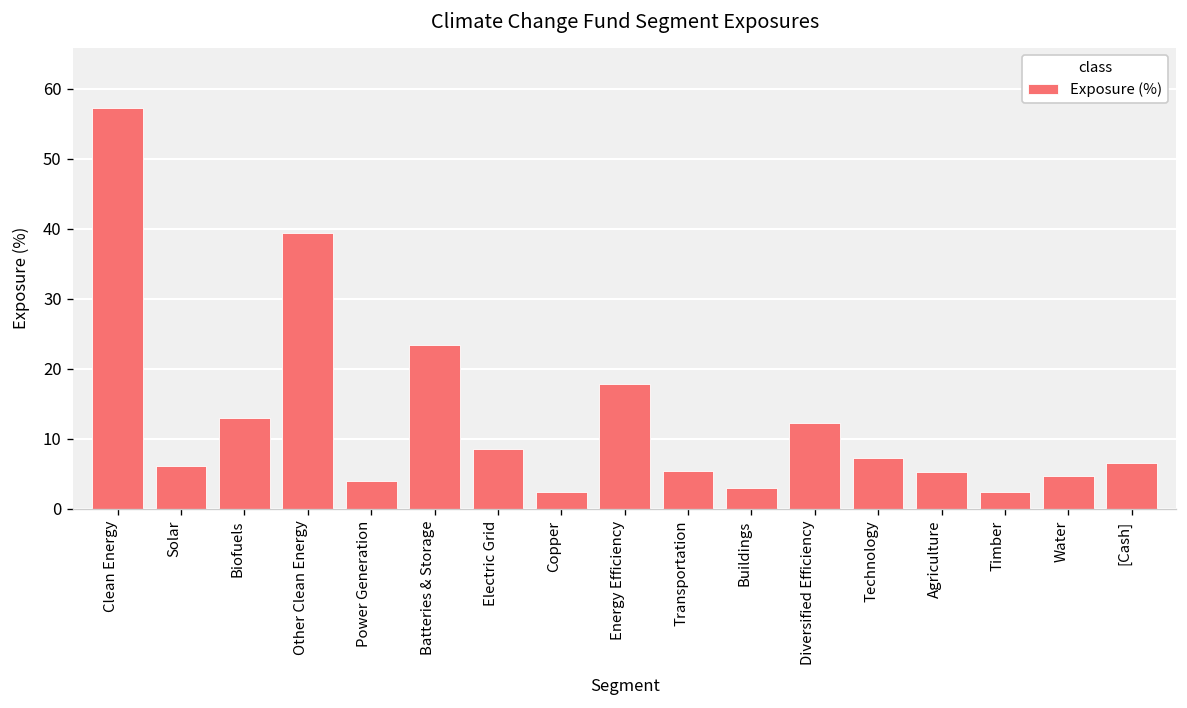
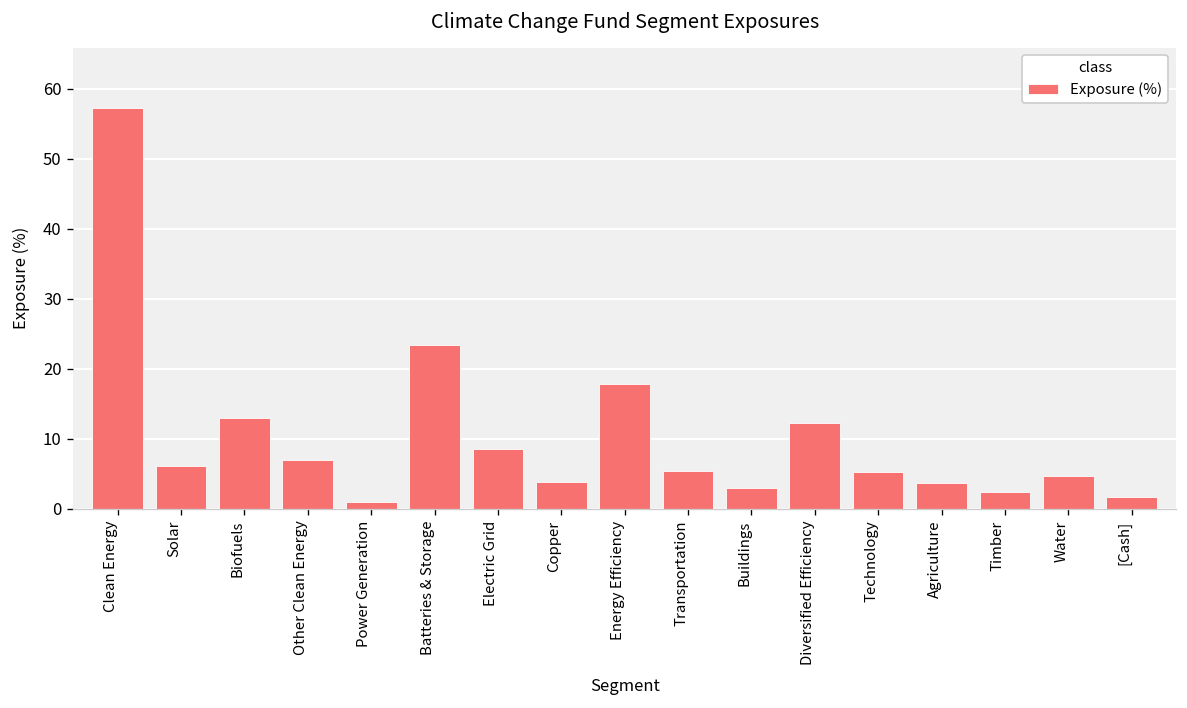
  {
    "Clean Energy": 57,
    "Solar": 6,
    "Biofuels": 13,
-   "Other Clean Energy": 39,
-   "Power Generation": 4,
+   "Other Clean Energy": 7,
+   "Power Generation": 1,
    "Batteries & Storage": 23,
    "Electric Grid": 9,
-   "Copper": 2,
+   "Copper": 4,
    "Energy Efficiency": 18,
    "Transportation": 5,
    "Buildings": 3,
    "Diversified Efficiency": 12,
-   "Technology": 7,
-   "Agriculture": 5,
+   "Technology": 5,
+   "Agriculture": 4,
    "Timber": 2,
    "Water": 5,
-   "[Cash]": 7
+   "[Cash]": 2
  }
